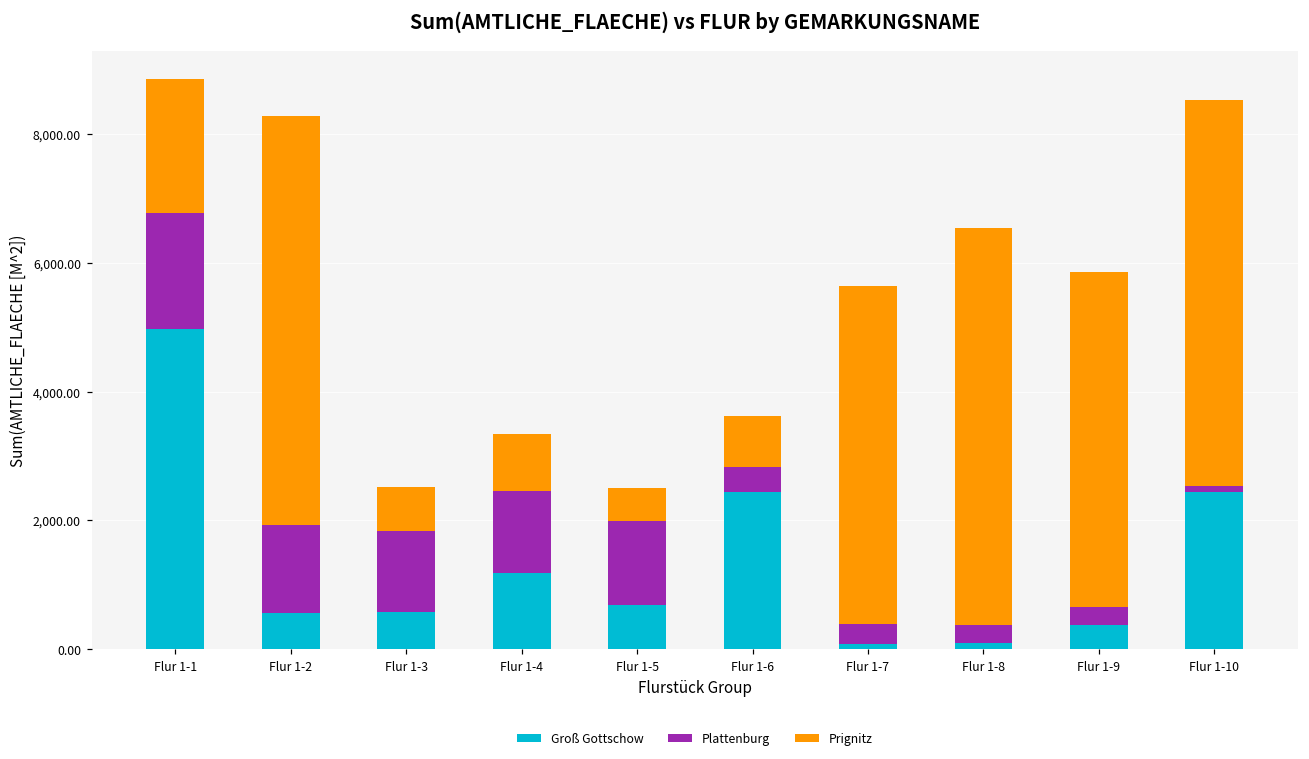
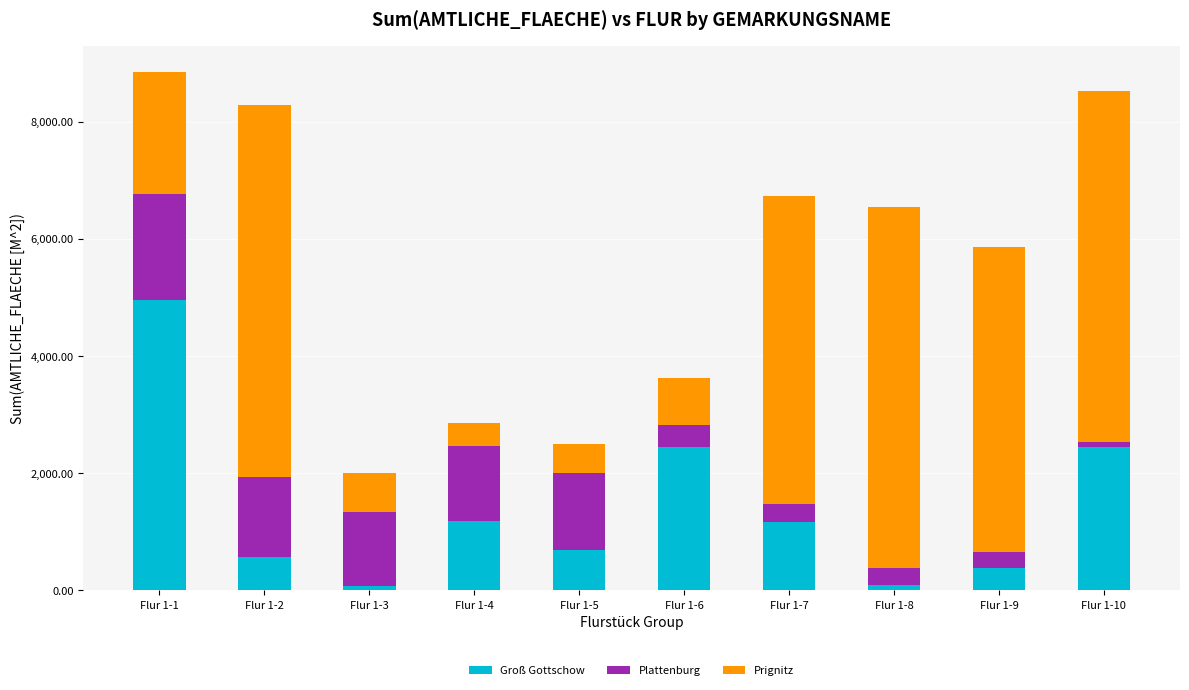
  {
    "Groß Gottschow": {
      "Flur 1-1": "5,000",
      "Flur 1-2": "600",
-     "Flur 1-3": "600",
+     "Flur 1-3": "100",
      "Flur 1-4": "1,200",
      "Flur 1-5": "700",
      "Flur 1-6": "2,400",
-     "Flur 1-7": "100",
+     "Flur 1-7": "1,200",
      "Flur 1-8": "100",
      "Flur 1-9": "400",
      "Flur 1-10": "2,400"
    },
    "Plattenburg": {
      "Flur 1-1": "1,800",
      "Flur 1-2": "1,400",
      "Flur 1-3": "1,300",
      "Flur 1-4": "1,300",
      "Flur 1-5": "1,300",
      "Flur 1-6": "400",
      "Flur 1-7": "300",
      "Flur 1-8": "300",
      "Flur 1-9": "300",
      "Flur 1-10": "100"
    },
    "Prignitz": {
      "Flur 1-1": "2,100",
      "Flur 1-2": "6,400",
      "Flur 1-3": "700",
-     "Flur 1-4": "900",
+     "Flur 1-4": "400",
      "Flur 1-5": "500",
      "Flur 1-6": "800",
      "Flur 1-7": "5,300",
      "Flur 1-8": "6,200",
      "Flur 1-9": "5,200",
      "Flur 1-10": "6,000"
    }
  }
